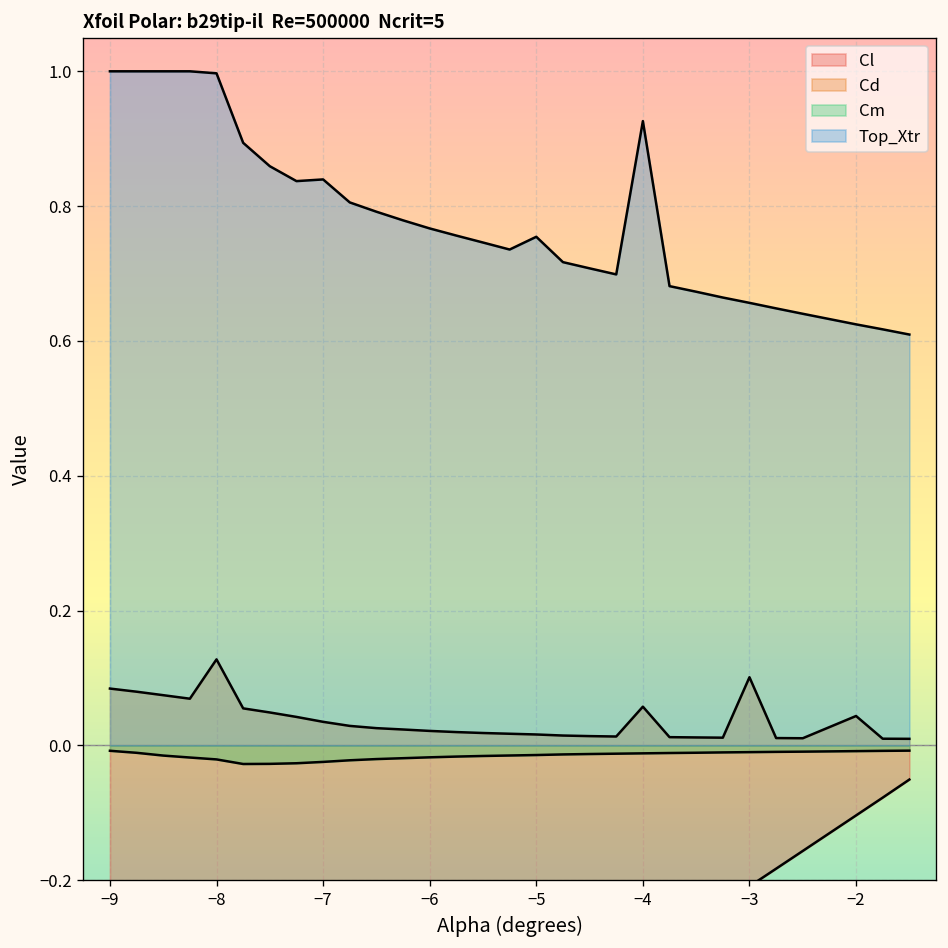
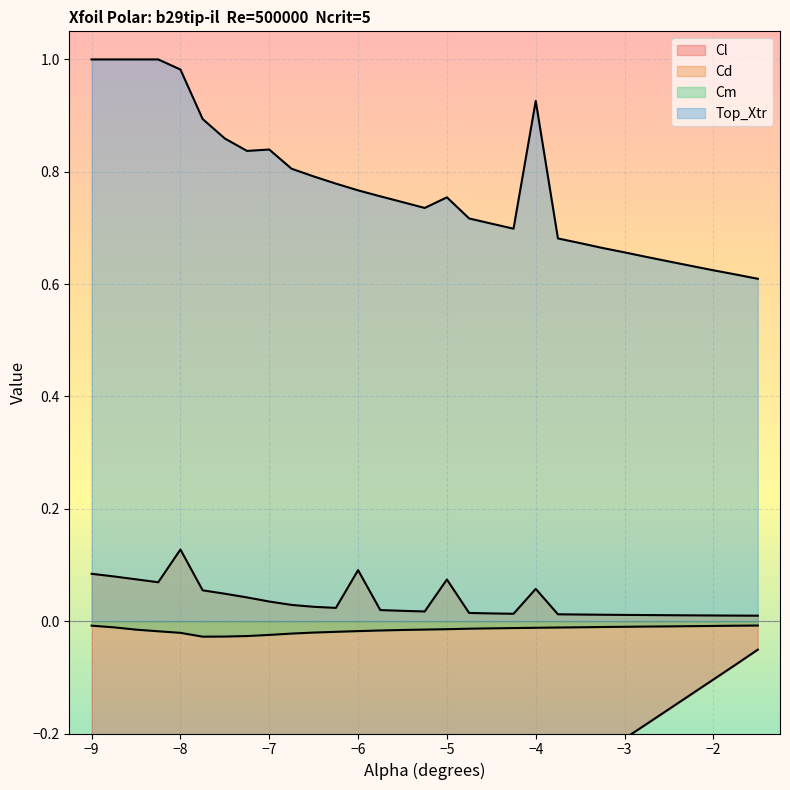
  {
    "Cd": {
      "−9": 0.08,
      "−8": 0.13,
      "−7": 0.03,
-     "−6": 0.02,
-     "−5": 0.02,
+     "−6": 0.09,
+     "−5": 0.07,
      "−4": 0.06,
-     "−3": 0.10,
-     "−2": 0.04
+     "−3": 0.01,
+     "−2": 0.01
    },
    "Top_Xtr": {
      "−9": 1.00,
-     "−8": 1.00,
+     "−8": 0.98,
      "−7": 0.84,
      "−6": 0.77,
      "−5": 0.75,
      "−4": 0.93,
      "−3": 0.66,
      "−2": 0.62
    }
  }
